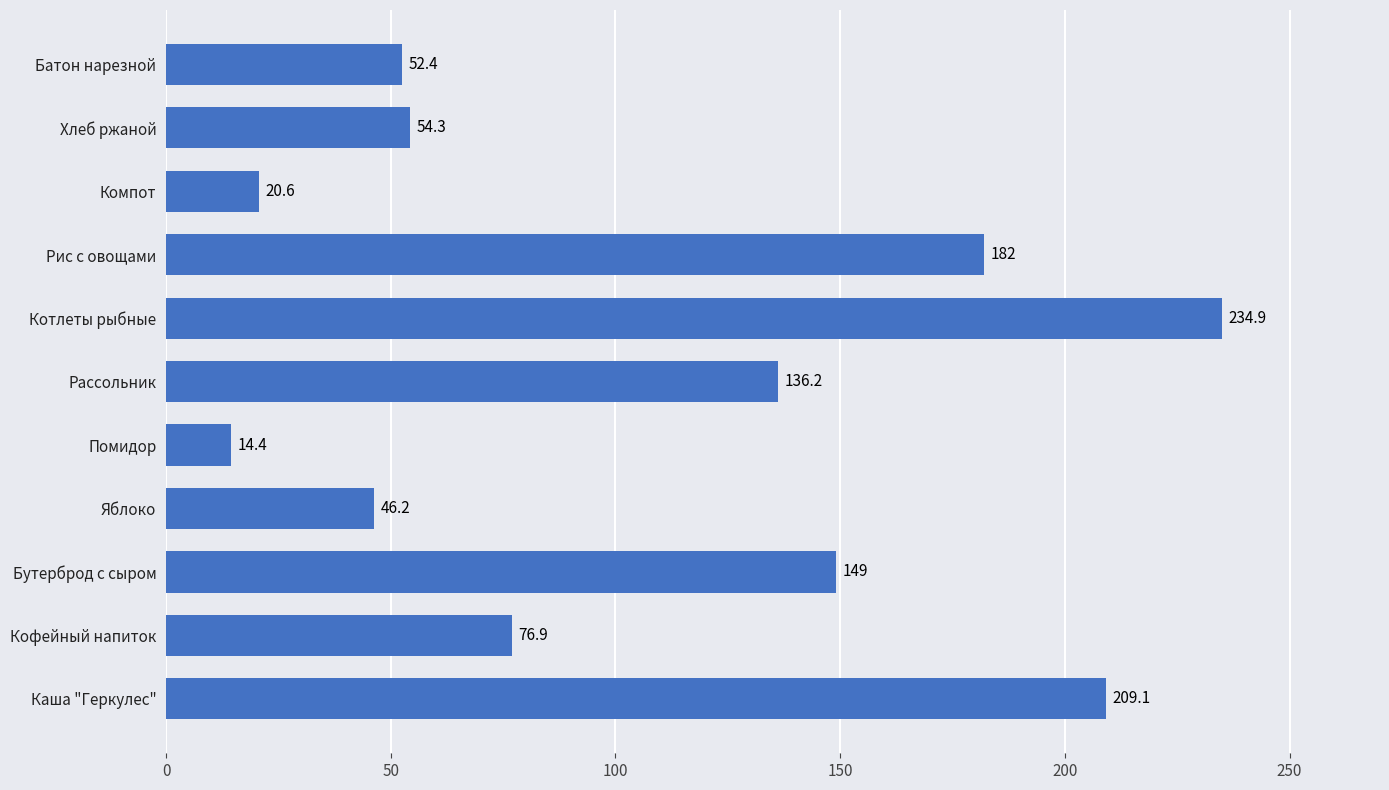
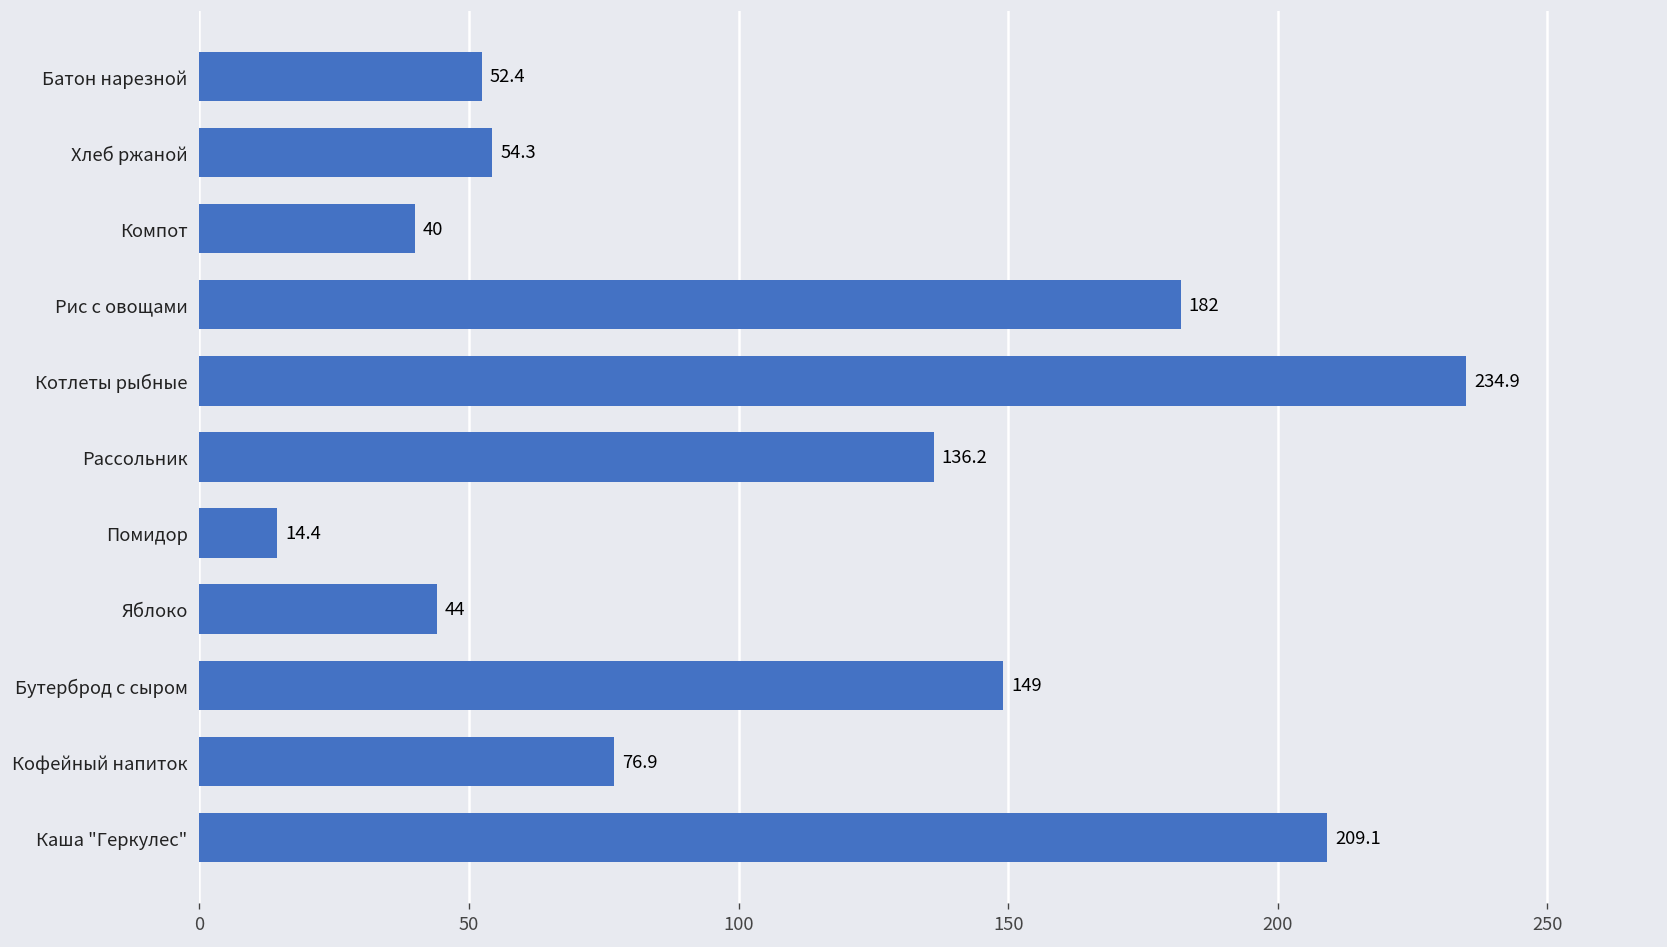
  {
    "Батон нарезной": 52.4,
    "Хлеб ржаной": 54.3,
-   "Компот": 20.6,
+   "Компот": 40,
    "Рис с овощами": 182,
    "Котлеты рыбные": 234.9,
    "Рассольник": 136.2,
    "Помидор": 14.4,
-   "Яблоко": 46.2,
+   "Яблоко": 44,
    "Бутерброд с сыром": 149,
    "Кофейный напиток": 76.9,
    "Каша \"Геркулес\"": 209.1
  }
